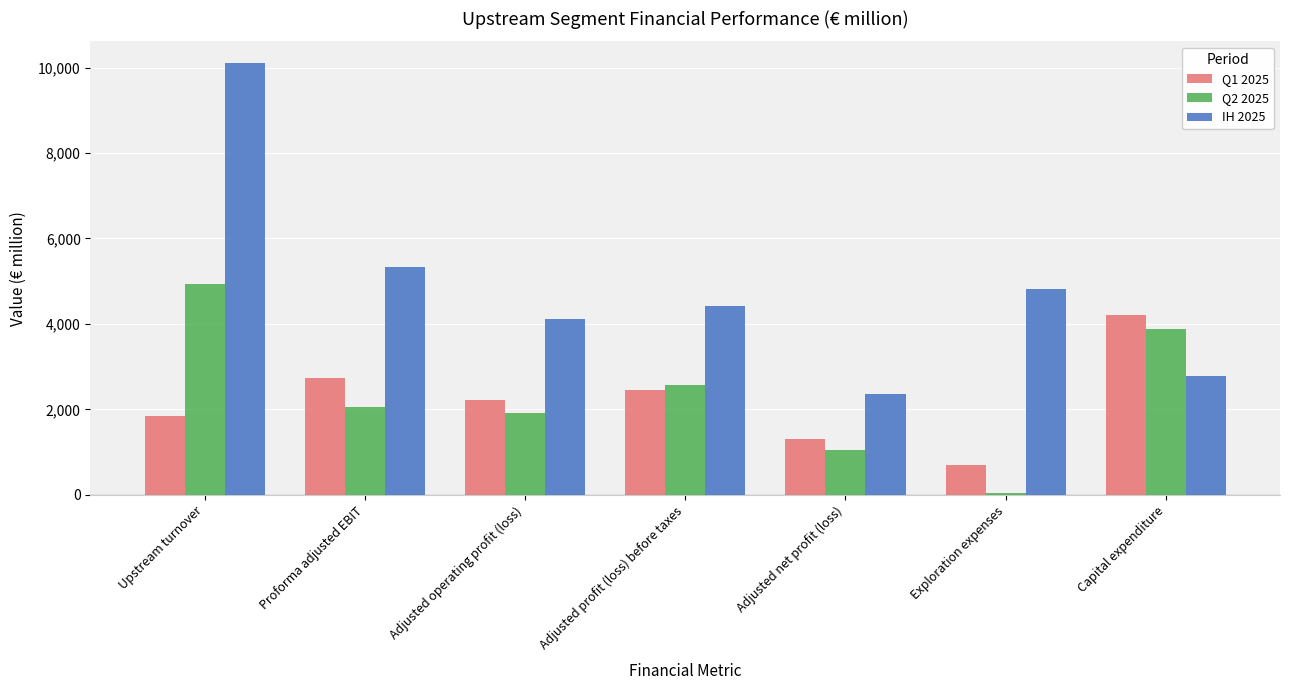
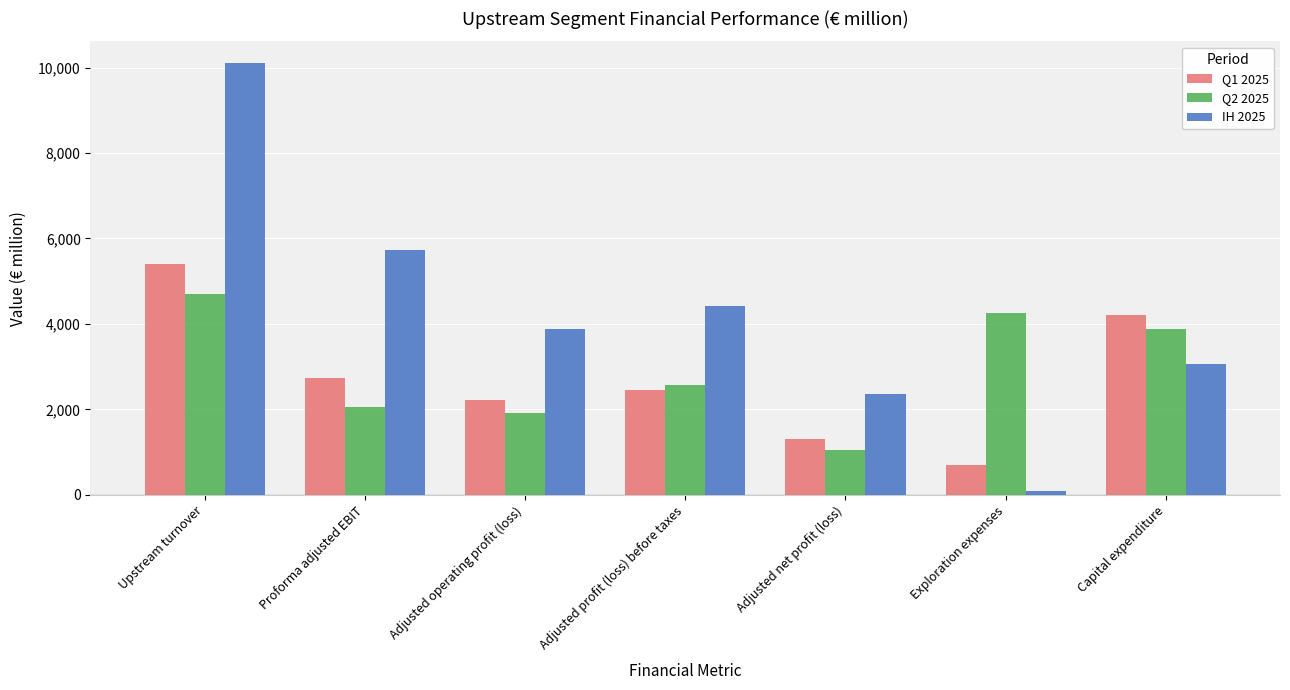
  {
    "Q1 2025": {
-     "Upstream turnover": "1,800",
+     "Upstream turnover": "5,400",
      "Proforma adjusted EBIT": "2,700",
      "Adjusted operating profit (loss)": "2,200",
      "Adjusted profit (loss) before taxes": "2,500",
      "Adjusted net profit (loss)": "1,300",
      "Exploration expenses": "700",
      "Capital expenditure": "4,200"
    },
    "Q2 2025": {
-     "Upstream turnover": "4,900",
+     "Upstream turnover": "4,700",
      "Proforma adjusted EBIT": "2,100",
      "Adjusted operating profit (loss)": "1,900",
      "Adjusted profit (loss) before taxes": "2,600",
      "Adjusted net profit (loss)": "1,100",
-     "Exploration expenses": "0",
+     "Exploration expenses": "4,300",
      "Capital expenditure": "3,900"
    },
    "IH 2025": {
      "Upstream turnover": "10,100",
-     "Proforma adjusted EBIT": "5,300",
-     "Adjusted operating profit (loss)": "4,100",
+     "Proforma adjusted EBIT": "5,700",
+     "Adjusted operating profit (loss)": "3,900",
      "Adjusted profit (loss) before taxes": "4,400",
      "Adjusted net profit (loss)": "2,400",
-     "Exploration expenses": "4,800",
-     "Capital expenditure": "2,800"
+     "Exploration expenses": "100",
+     "Capital expenditure": "3,100"
    }
  }
